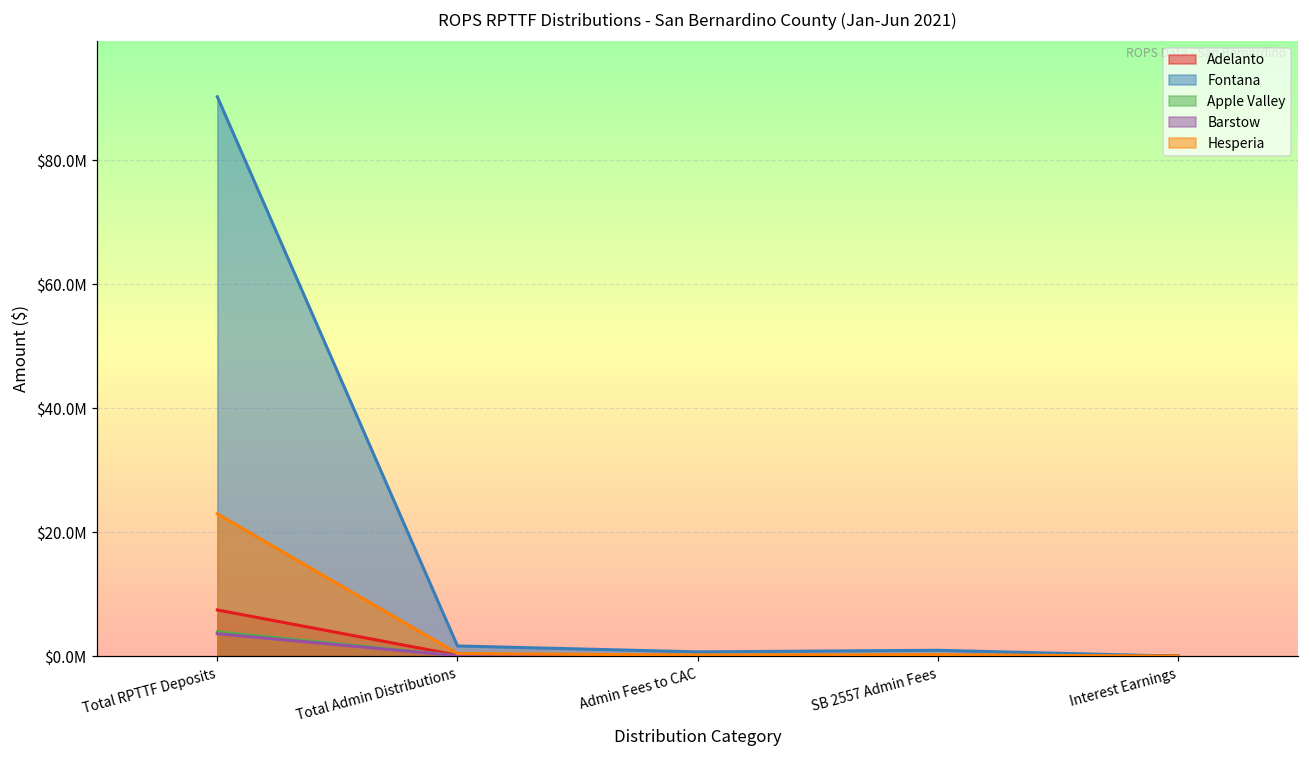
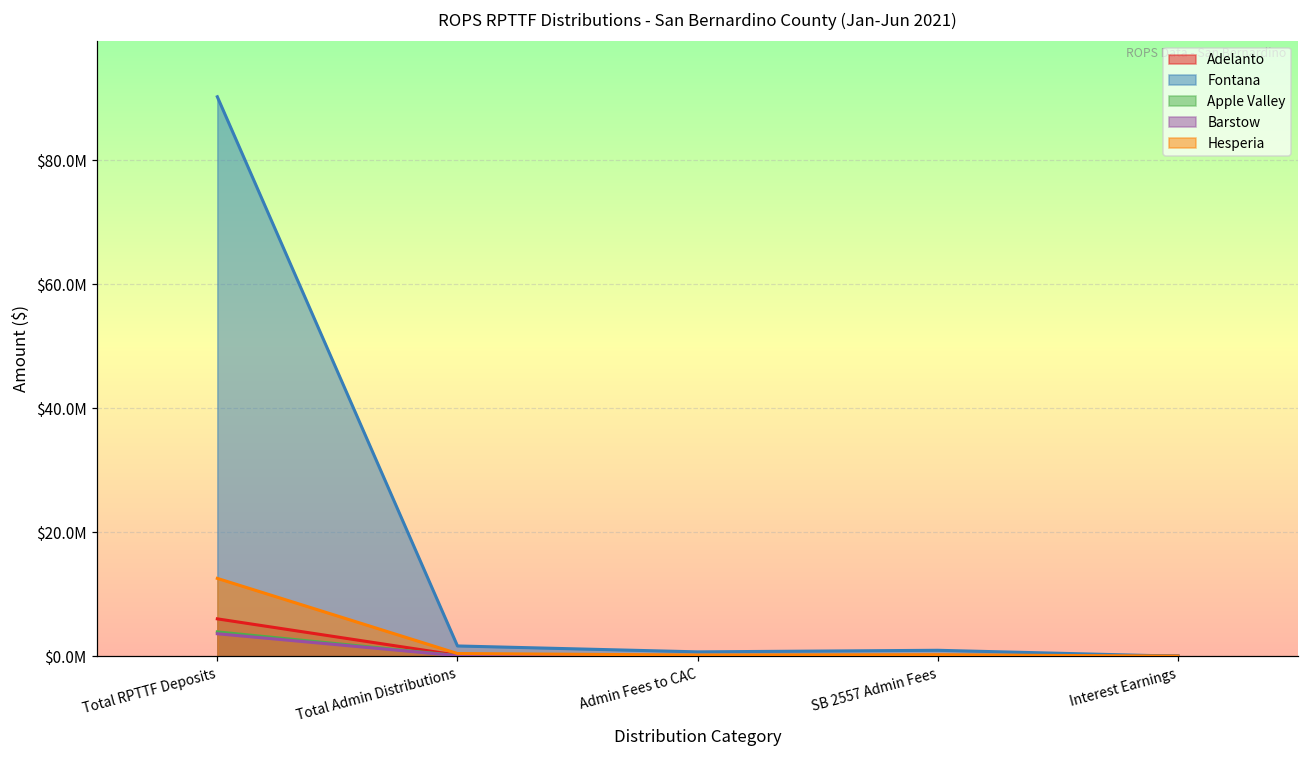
  {
    "Adelanto": {
-     "Total RPTTF Deposits": "$7000000"
+     "Total RPTTF Deposits": "$6000000"
    },
    "Fontana": {
      "Total RPTTF Deposits": "$90000000",
      "Total Admin Distributions": "$2000000",
      "Admin Fees to CAC": "$1000000",
      "SB 2557 Admin Fees": "$1000000"
    },
    "Hesperia": {
-     "Total RPTTF Deposits": "$23000000"
+     "Total RPTTF Deposits": "$13000000"
    }
  }
